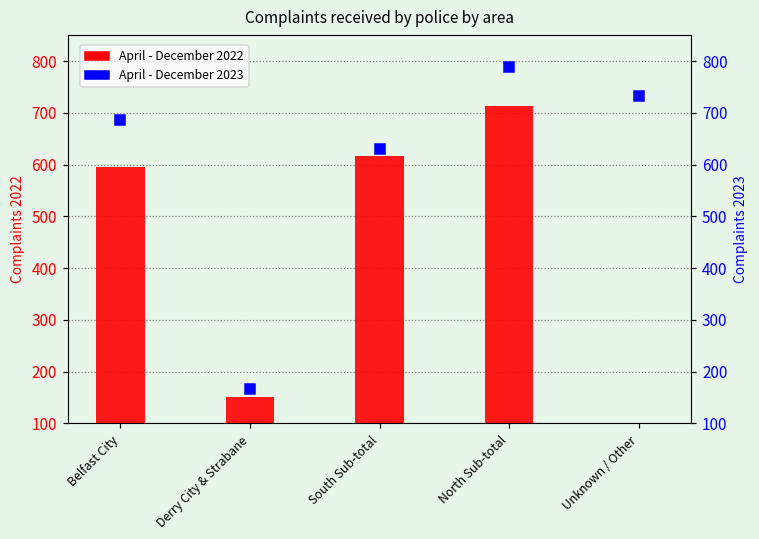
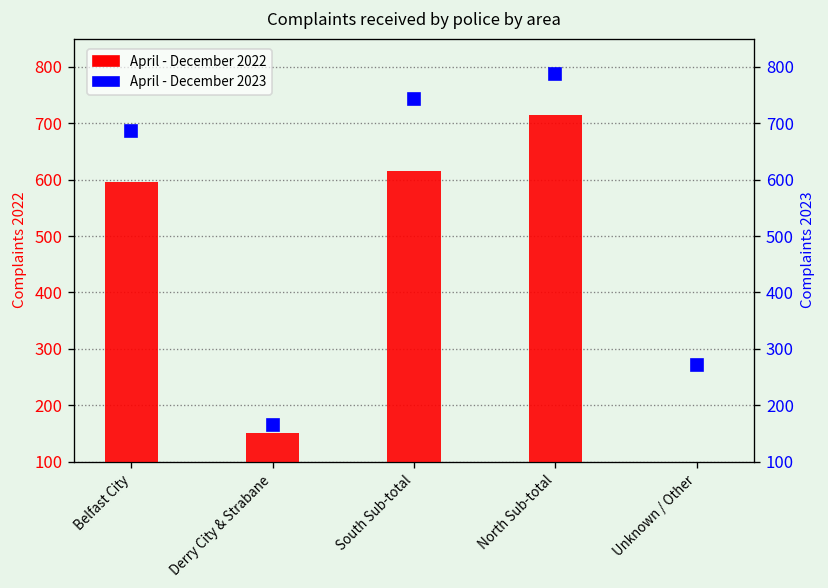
  {
    "April - December 2022": {
      "Belfast City": 600,
      "Derry City & Strabane": 150,
      "South Sub-total": 620,
      "North Sub-total": 710
    },
    "April - December 2023": {
      "Belfast City": 690,
      "Derry City & Strabane": 170,
-     "South Sub-total": 630,
+     "South Sub-total": 740,
      "North Sub-total": 790,
-     "Unknown / Other": 730
+     "Unknown / Other": 270
    }
  }
